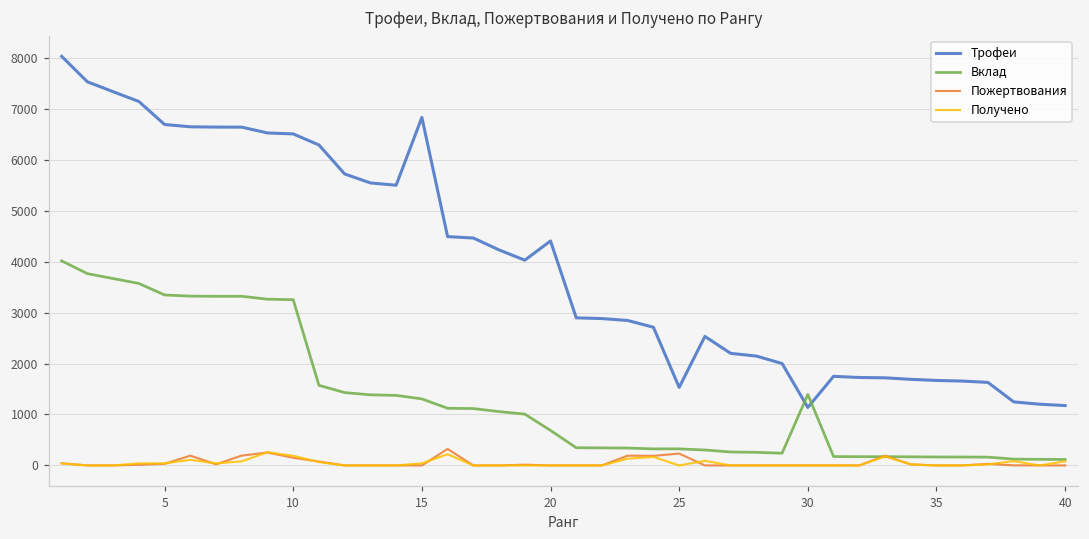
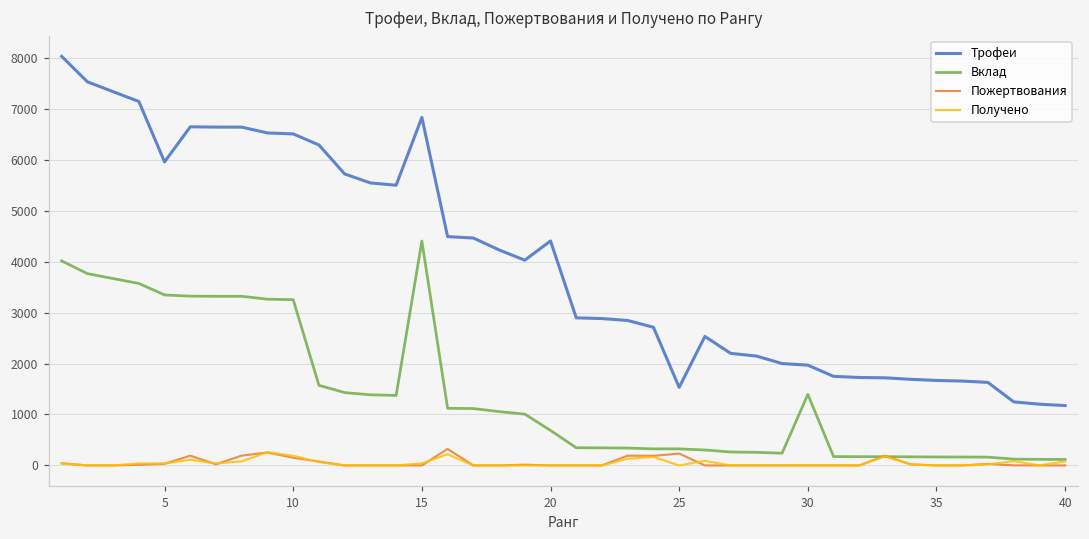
  {
    "Трофеи": {
-     "5": 6700,
+     "5": 6000,
      "10": 6500,
      "15": 6800,
      "20": 4400,
      "25": 1500,
-     "30": 1100,
+     "30": 2000,
      "35": 1700,
      "40": 1200
    },
    "Вклад": {
      "5": 3300,
      "10": 3300,
-     "15": 1300,
+     "15": 4400,
      "20": 700,
      "25": 300,
      "30": 1400,
      "35": 200
    },
    "Пожертвования": {
      "25": 200,
      "40": 0
    },
    "Получено": {
      "25": 0
    }
  }
